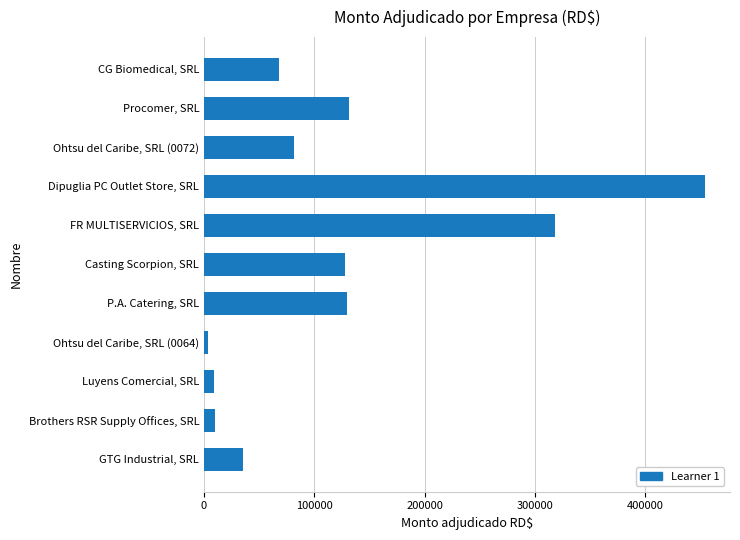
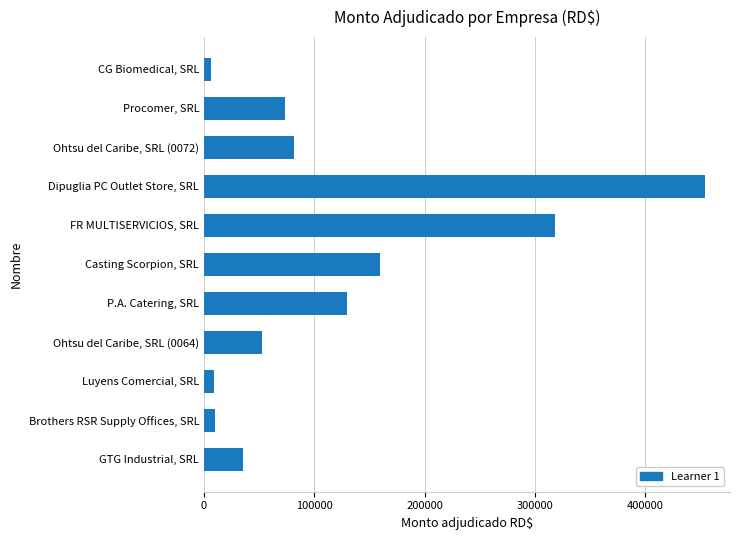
  {
-   "CG Biomedical, SRL": 68000,
-   "Procomer, SRL": 131000,
+   "CG Biomedical, SRL": 6000,
+   "Procomer, SRL": 73000,
    "Ohtsu del Caribe, SRL (0072)": 82000,
    "Dipuglia PC Outlet Store, SRL": 454000,
    "FR MULTISERVICIOS, SRL": 318000,
-   "Casting Scorpion, SRL": 128000,
+   "Casting Scorpion, SRL": 160000,
    "P.A. Catering, SRL": 129000,
-   "Ohtsu del Caribe, SRL (0064)": 4000,
+   "Ohtsu del Caribe, SRL (0064)": 52000,
    "Luyens Comercial, SRL": 9000,
    "Brothers RSR Supply Offices, SRL": 10000,
    "GTG Industrial, SRL": 36000
  }
